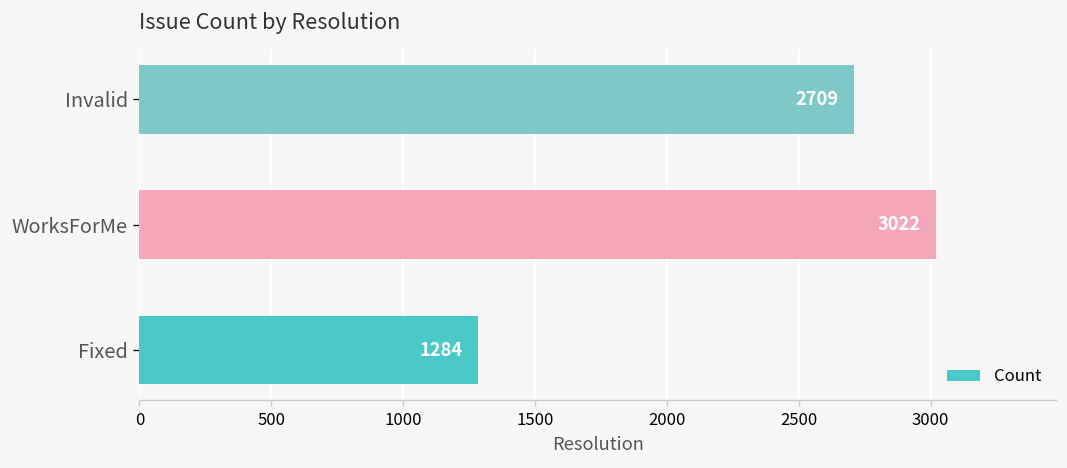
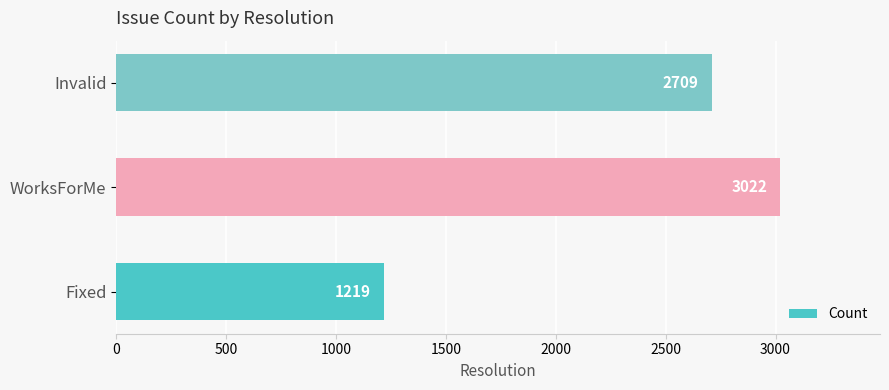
  {
    "Invalid": 2709,
    "WorksForMe": 3022,
-   "Fixed": 1284
+   "Fixed": 1219
  }
